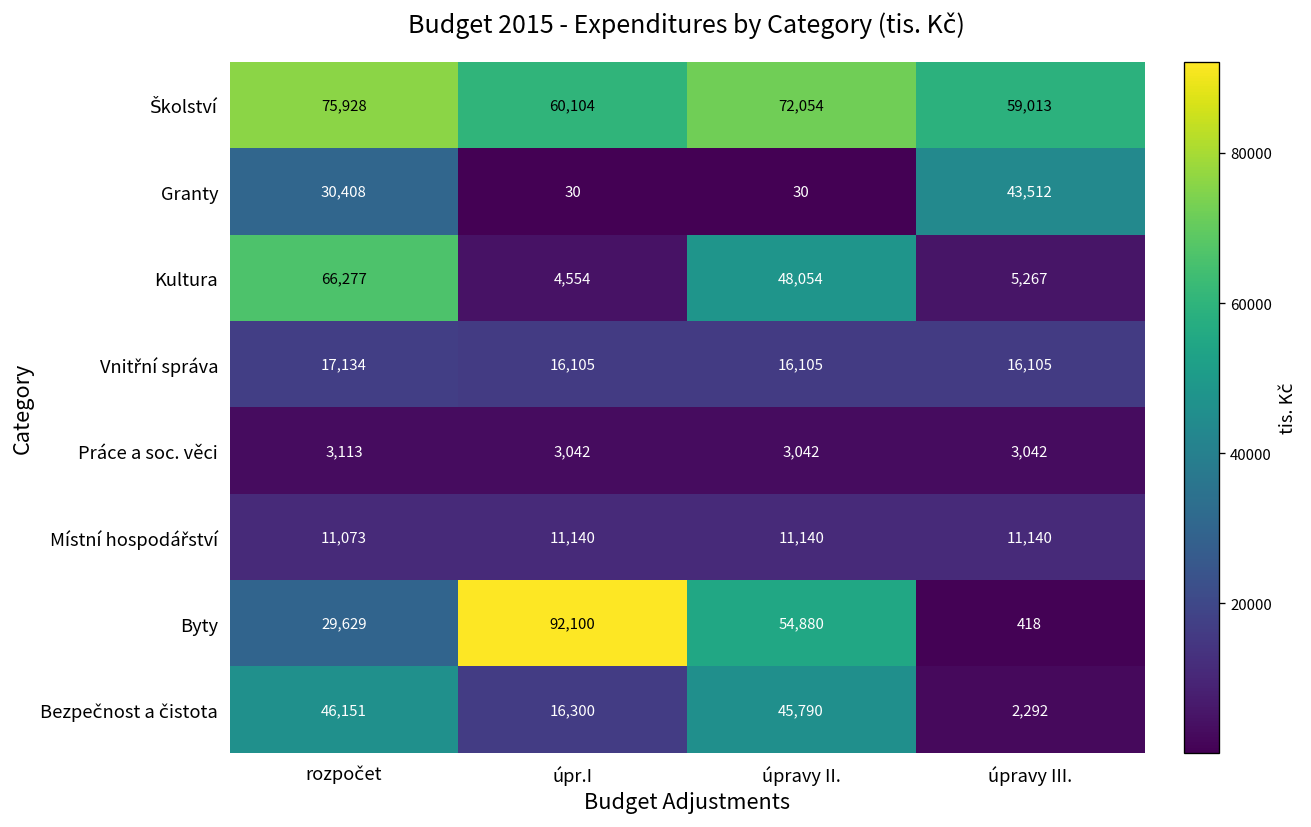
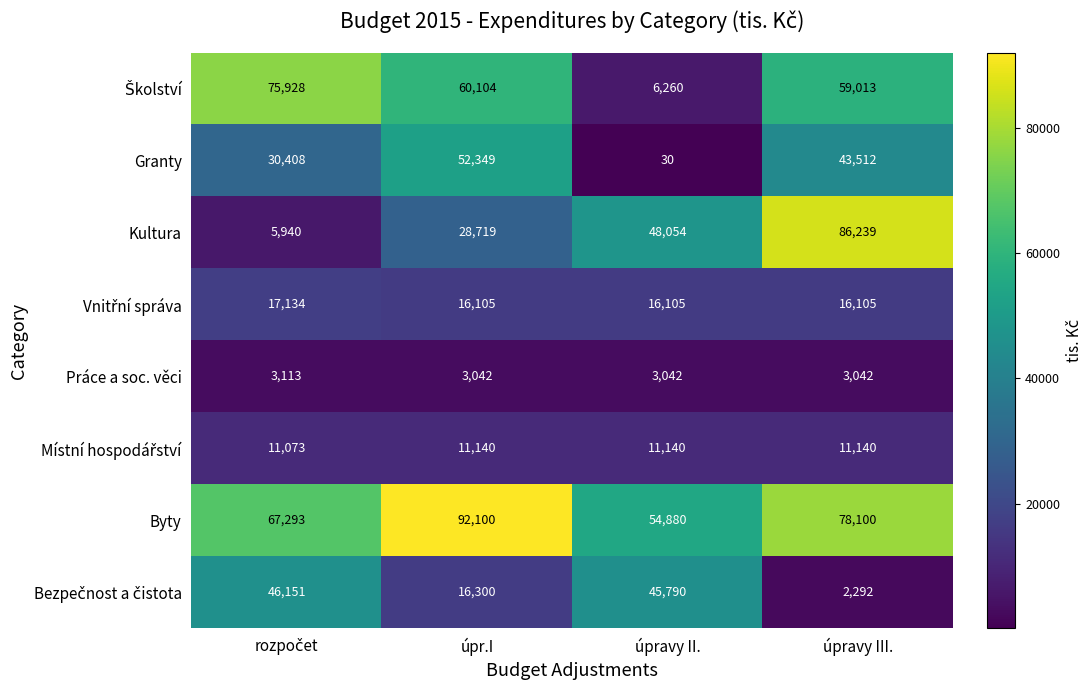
  {
    "Školství": {
      "rozpočet": "75,928",
      "úpr.I": "60,104",
-     "úpravy II.": "72,054",
+     "úpravy II.": "6,260",
      "úpravy III.": "59,013"
    },
    "Granty": {
      "rozpočet": "30,408",
-     "úpr.I": "30",
+     "úpr.I": "52,349",
      "úpravy II.": "30",
      "úpravy III.": "43,512"
    },
    "Kultura": {
-     "rozpočet": "66,277",
-     "úpr.I": "4,554",
+     "rozpočet": "5,940",
+     "úpr.I": "28,719",
      "úpravy II.": "48,054",
-     "úpravy III.": "5,267"
+     "úpravy III.": "86,239"
    },
    "Vnitřní správa": {
      "rozpočet": "17,134",
      "úpr.I": "16,105",
      "úpravy II.": "16,105",
      "úpravy III.": "16,105"
    },
    "Práce a soc. věci": {
      "rozpočet": "3,113",
      "úpr.I": "3,042",
      "úpravy II.": "3,042",
      "úpravy III.": "3,042"
    },
    "Místní hospodářství": {
      "rozpočet": "11,073",
      "úpr.I": "11,140",
      "úpravy II.": "11,140",
      "úpravy III.": "11,140"
    },
    "Byty": {
-     "rozpočet": "29,629",
+     "rozpočet": "67,293",
      "úpr.I": "92,100",
      "úpravy II.": "54,880",
-     "úpravy III.": "418"
+     "úpravy III.": "78,100"
    },
    "Bezpečnost a čistota": {
      "rozpočet": "46,151",
      "úpr.I": "16,300",
      "úpravy II.": "45,790",
      "úpravy III.": "2,292"
    }
  }
